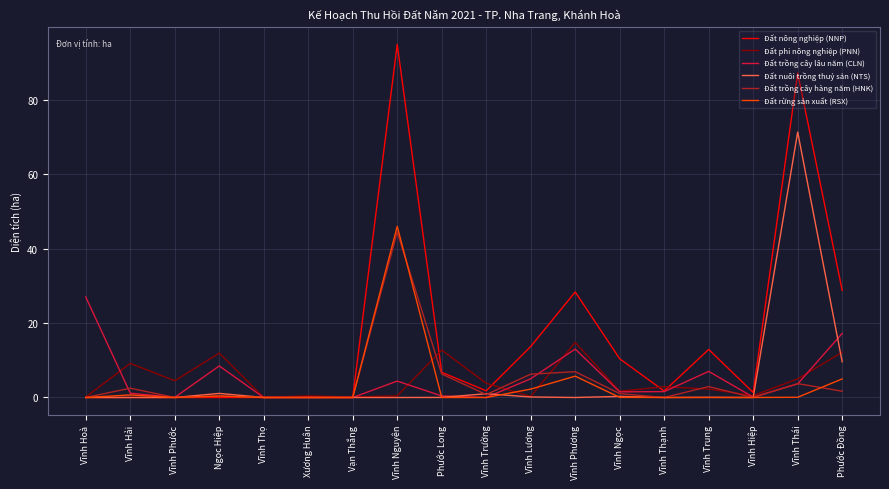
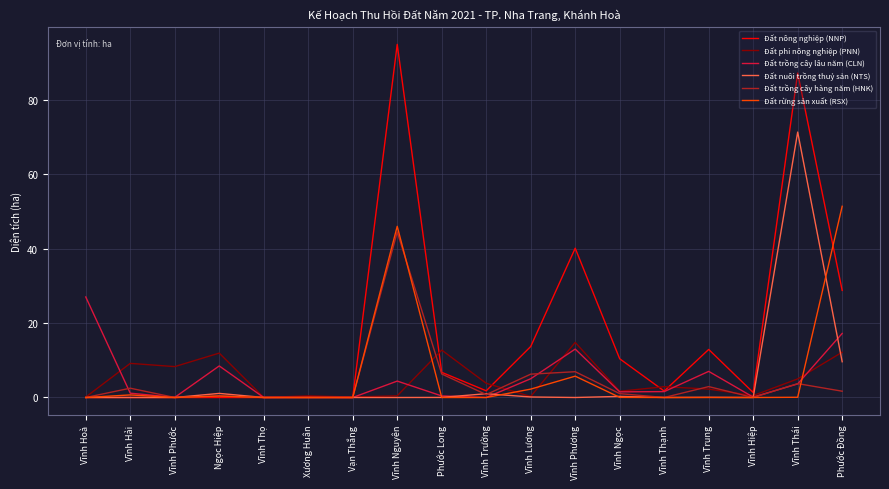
  {
    "Đất nông nghiệp (NNP)": {
      "Vĩnh Nguyên": 95,
      "Vĩnh Trường": 2,
      "Vĩnh Lương": 14,
-     "Vĩnh Phương": 28,
+     "Vĩnh Phương": 40,
      "Vĩnh Ngọc": 10,
      "Vĩnh Trung": 13,
      "Vĩnh Hiệp": 1,
      "Phước Đồng": 29
    },
    "Đất phi nông nghiệp (PNN)": {
      "Vĩnh Hải": 9,
-     "Vĩnh Phước": 5,
+     "Vĩnh Phước": 8,
      "Ngọc Hiệp": 12,
      "Phước Long": 13,
      "Vĩnh Trường": 4,
      "Vĩnh Phương": 15,
      "Vĩnh Thạnh": 3,
      "Vĩnh Thái": 5,
      "Phước Đồng": 12
    },
    "Đất nuôi trồng thuỷ sản (NTS)": {
      "Ngọc Hiệp": 1,
      "Vĩnh Phương": 0,
      "Vĩnh Thái": 71,
      "Phước Đồng": 10
    },
    "Đất rừng sản xuất (RSX)": {
      "Vĩnh Nguyên": 46,
      "Vĩnh Lương": 2,
      "Vĩnh Phương": 6,
      "Vĩnh Thái": 0,
-     "Phước Đồng": 5
+     "Phước Đồng": 51
    }
  }
